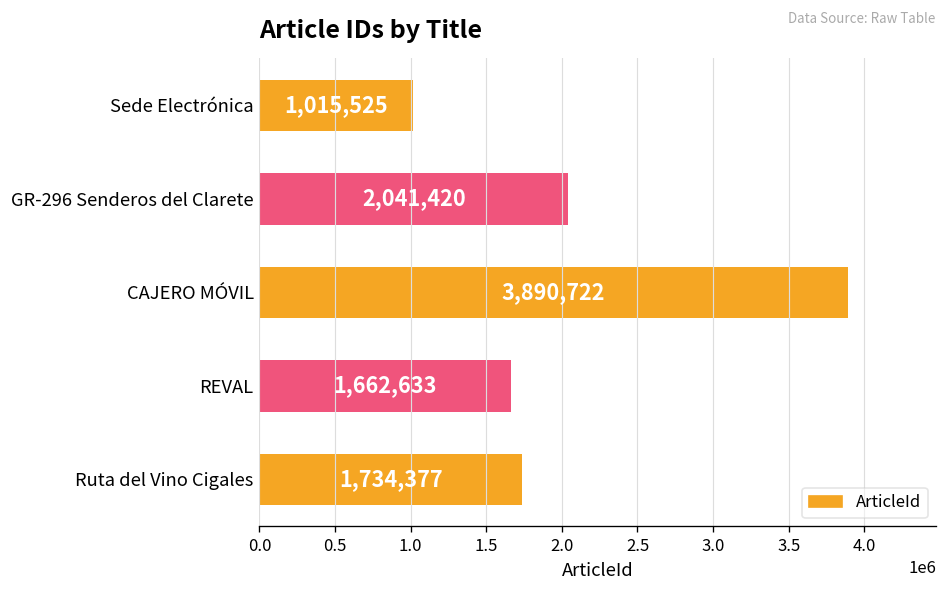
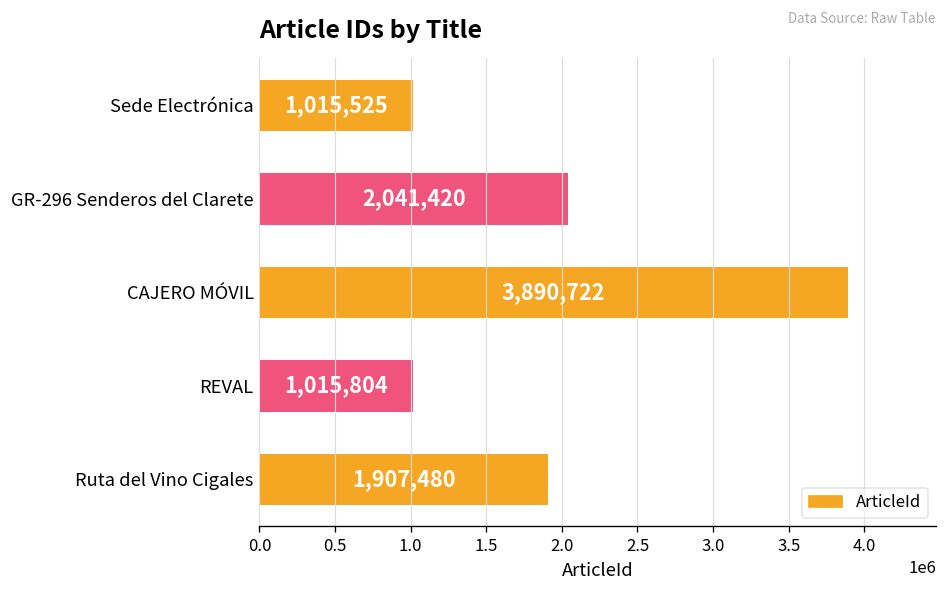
  {
    "Sede Electrónica": "1,015,525",
    "GR-296 Senderos del Clarete": "2,041,420",
    "CAJERO MÓVIL": "3,890,722",
-   "REVAL": "1,662,633",
-   "Ruta del Vino Cigales": "1,734,377"
+   "REVAL": "1,015,804",
+   "Ruta del Vino Cigales": "1,907,480"
  }
